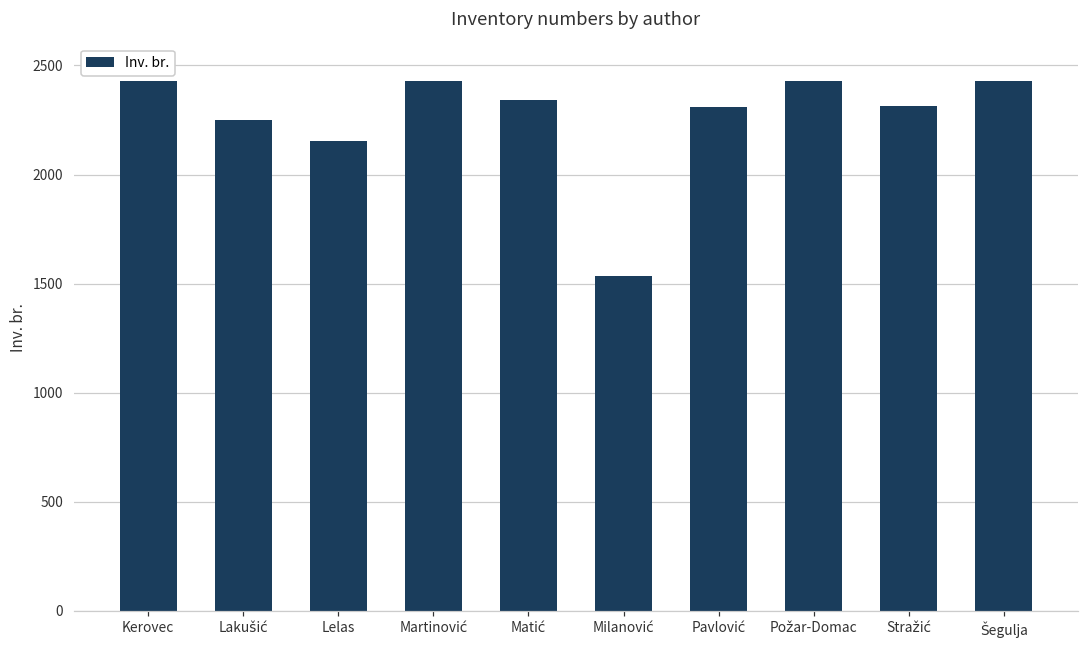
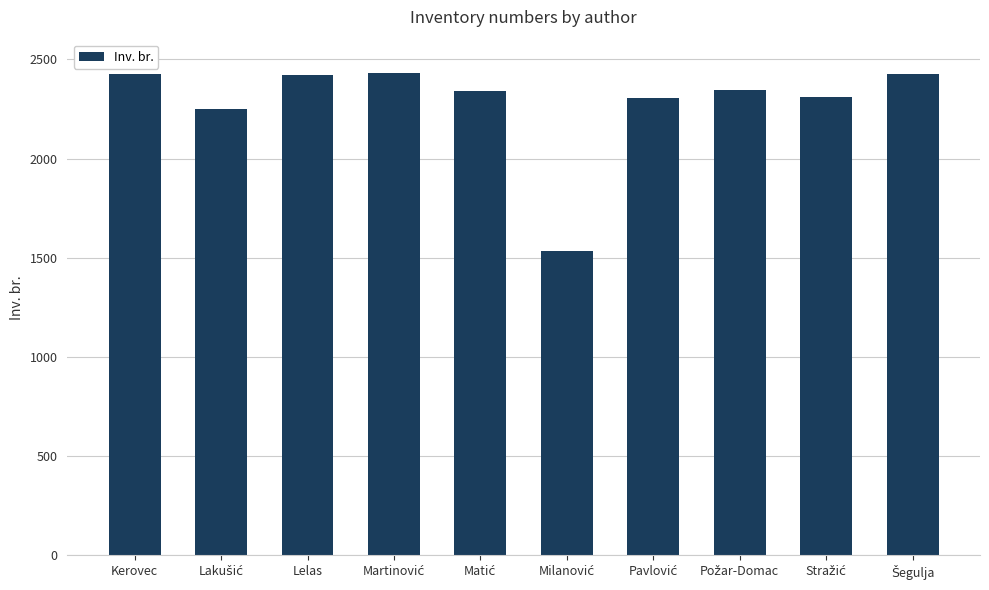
  {
    "Kerovec": 2430,
    "Lakušić": 2250,
-   "Lelas": 2160,
+   "Lelas": 2420,
    "Martinović": 2430,
    "Matić": 2340,
    "Milanović": 1530,
    "Pavlović": 2310,
-   "Požar-Domac": 2430,
+   "Požar-Domac": 2350,
    "Stražić": 2310,
    "Šegulja": 2430
  }
